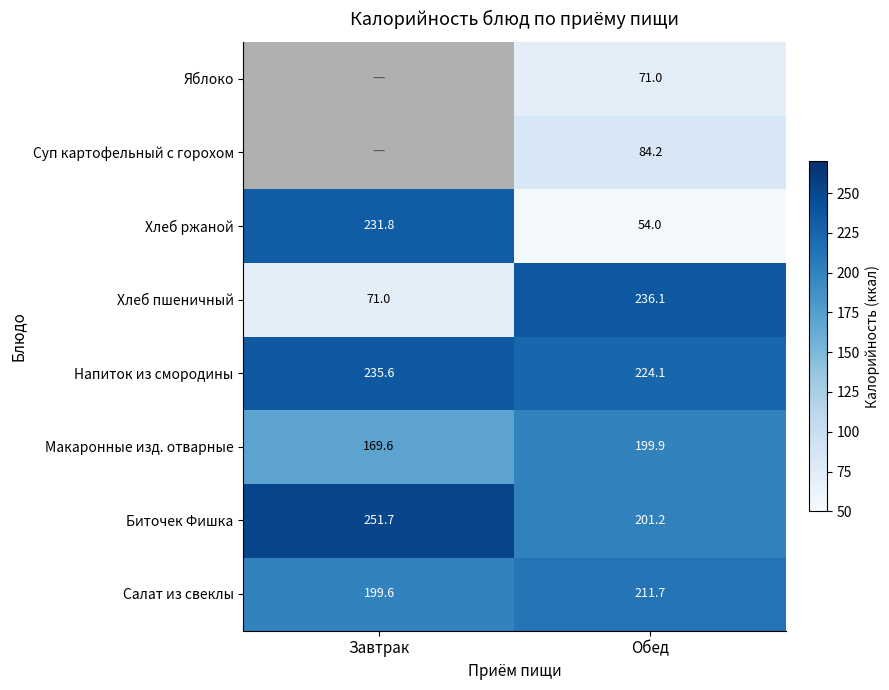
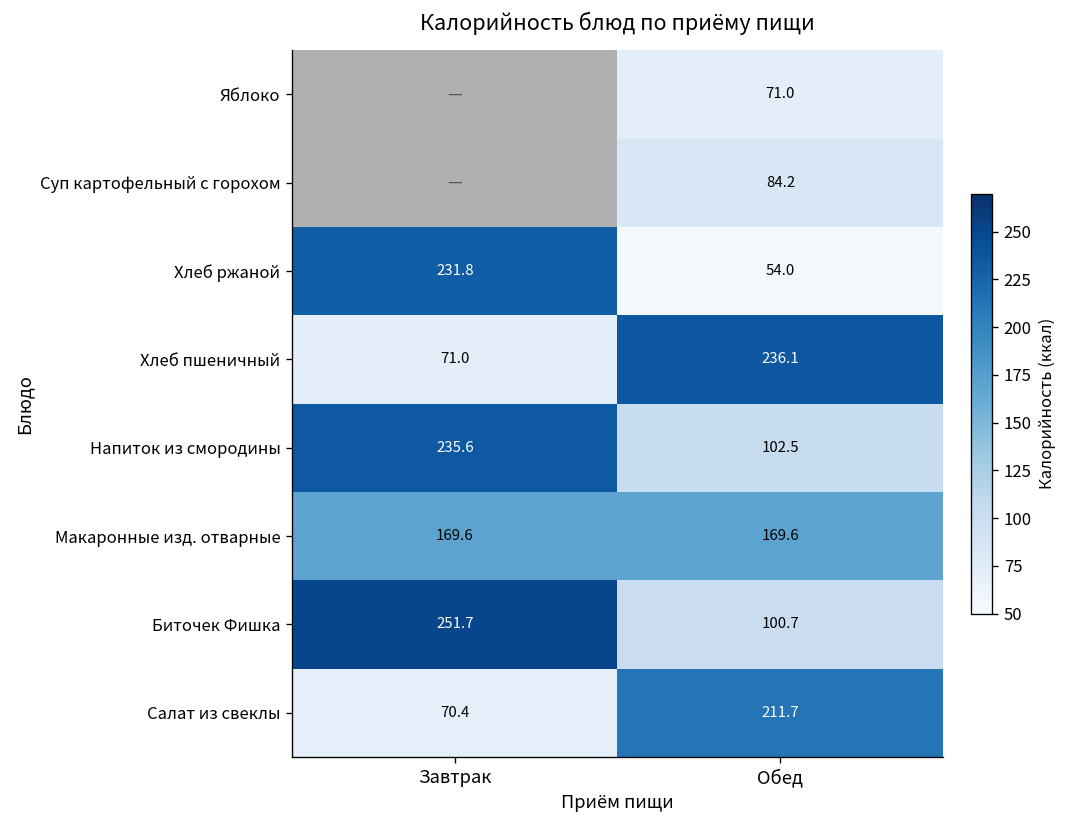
  {
    "Яблоко": {
      "Обед": 71.0
    },
    "Суп картофельный с горохом": {
      "Обед": 84.2
    },
    "Хлеб ржаной": {
      "Завтрак": 231.8,
      "Обед": 54.0
    },
    "Хлеб пшеничный": {
      "Завтрак": 71.0,
      "Обед": 236.1
    },
    "Напиток из смородины": {
      "Завтрак": 235.6,
-     "Обед": 224.1
+     "Обед": 102.5
    },
    "Макаронные изд. отварные": {
      "Завтрак": 169.6,
-     "Обед": 199.9
+     "Обед": 169.6
    },
    "Биточек Фишка": {
      "Завтрак": 251.7,
-     "Обед": 201.2
+     "Обед": 100.7
    },
    "Салат из свеклы": {
-     "Завтрак": 199.6,
+     "Завтрак": 70.4,
      "Обед": 211.7
    }
  }
